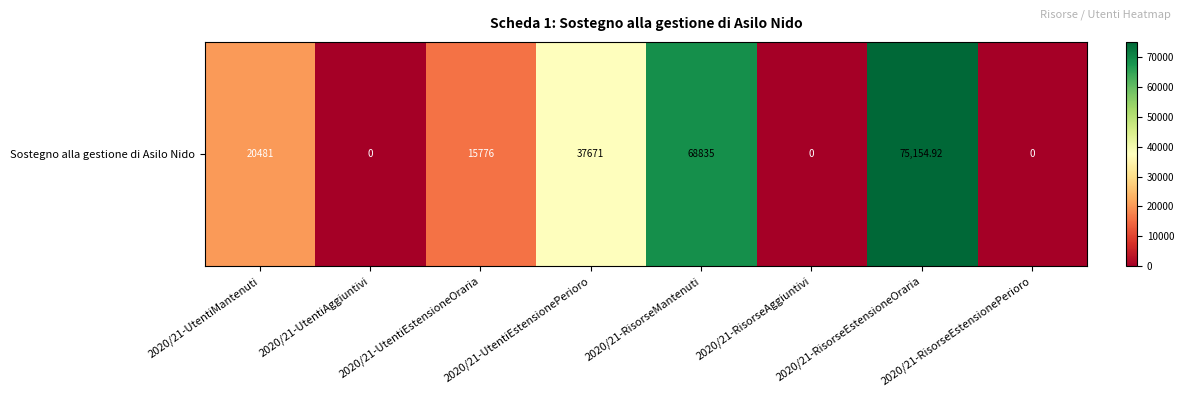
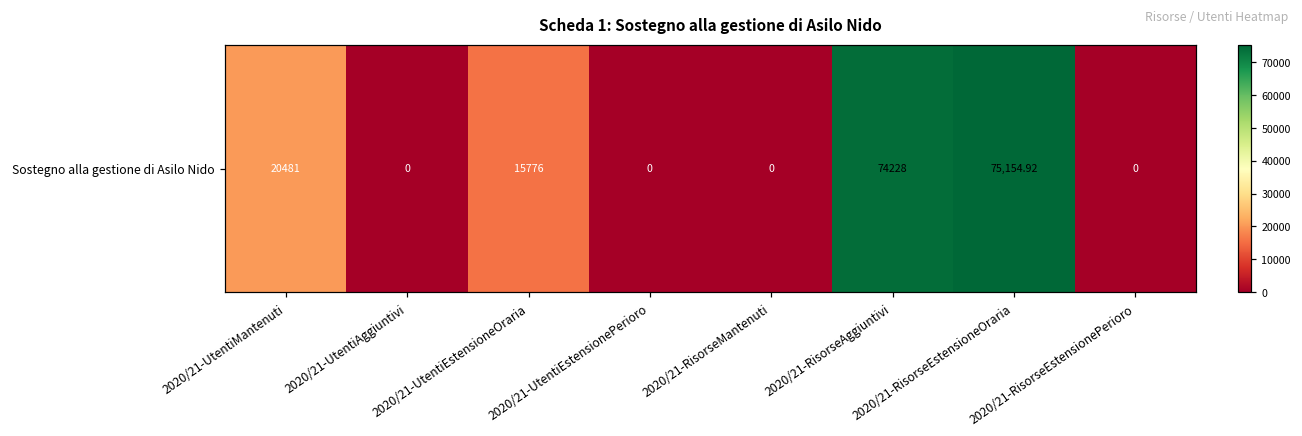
  {
    "Sostegno alla gestione di Asilo Nido": {
      "2020/21-UtentiMantenuti": "20481",
      "2020/21-UtentiAggiuntivi": "0",
      "2020/21-UtentiEstensioneOraria": "15776",
-     "2020/21-UtentiEstensionePerioro": "37671",
-     "2020/21-RisorseMantenuti": "68835",
-     "2020/21-RisorseAggiuntivi": "0",
+     "2020/21-UtentiEstensionePerioro": "0",
+     "2020/21-RisorseMantenuti": "0",
+     "2020/21-RisorseAggiuntivi": "74228",
      "2020/21-RisorseEstensioneOraria": "75,154.92",
      "2020/21-RisorseEstensionePerioro": "0"
    }
  }
